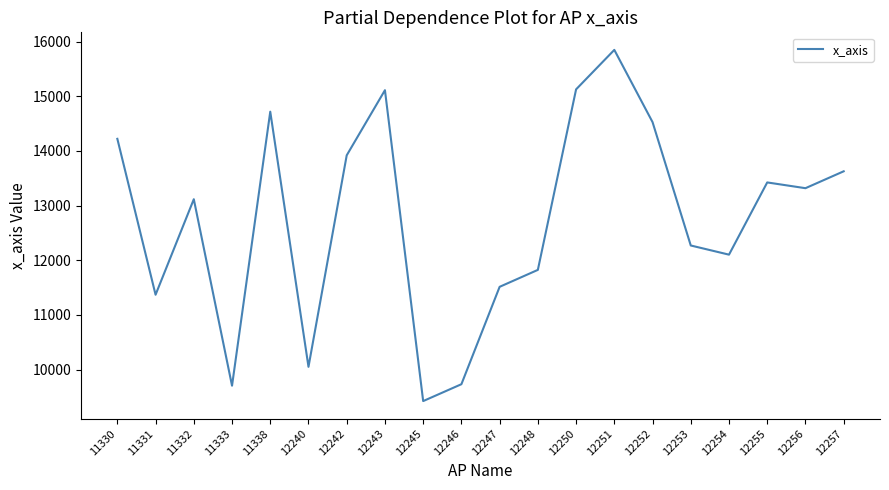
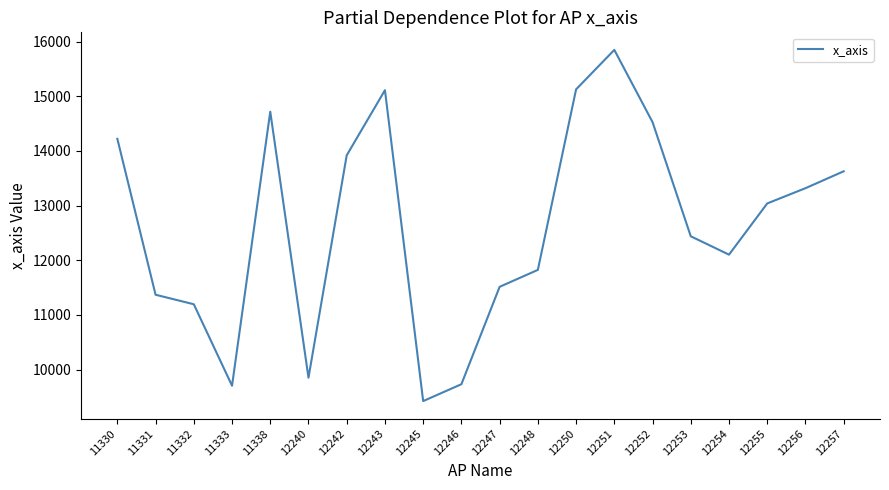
  {
    "11330": 14200,
    "11331": 11400,
-   "11332": 13100,
+   "11332": 11200,
    "11333": 9700,
    "11338": 14700,
-   "12240": 10100,
+   "12240": 9900,
    "12242": 13900,
    "12243": 15100,
    "12245": 9400,
    "12246": 9700,
    "12247": 11500,
    "12248": 11800,
    "12250": 15100,
    "12251": 15800,
    "12252": 14500,
-   "12253": 12300,
+   "12253": 12400,
    "12254": 12100,
-   "12255": 13400,
+   "12255": 13000,
    "12256": 13300,
    "12257": 13600
  }
